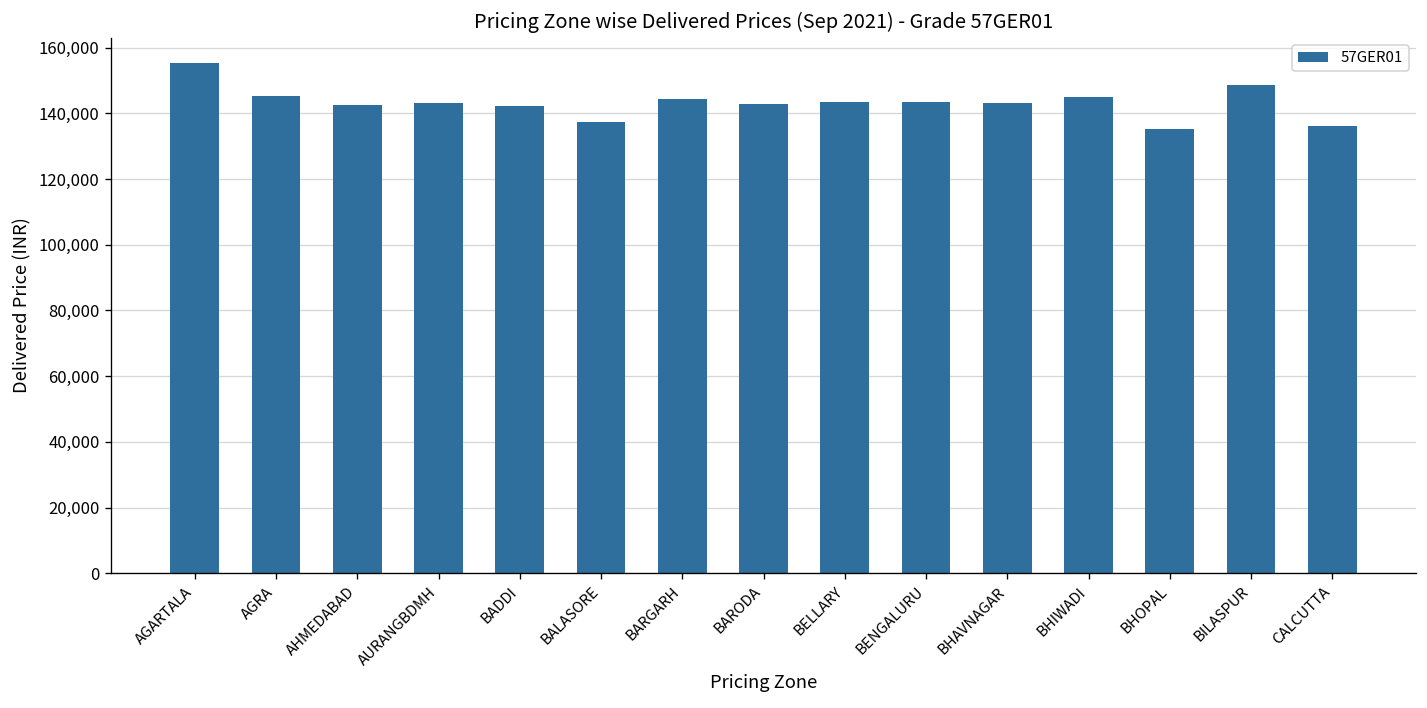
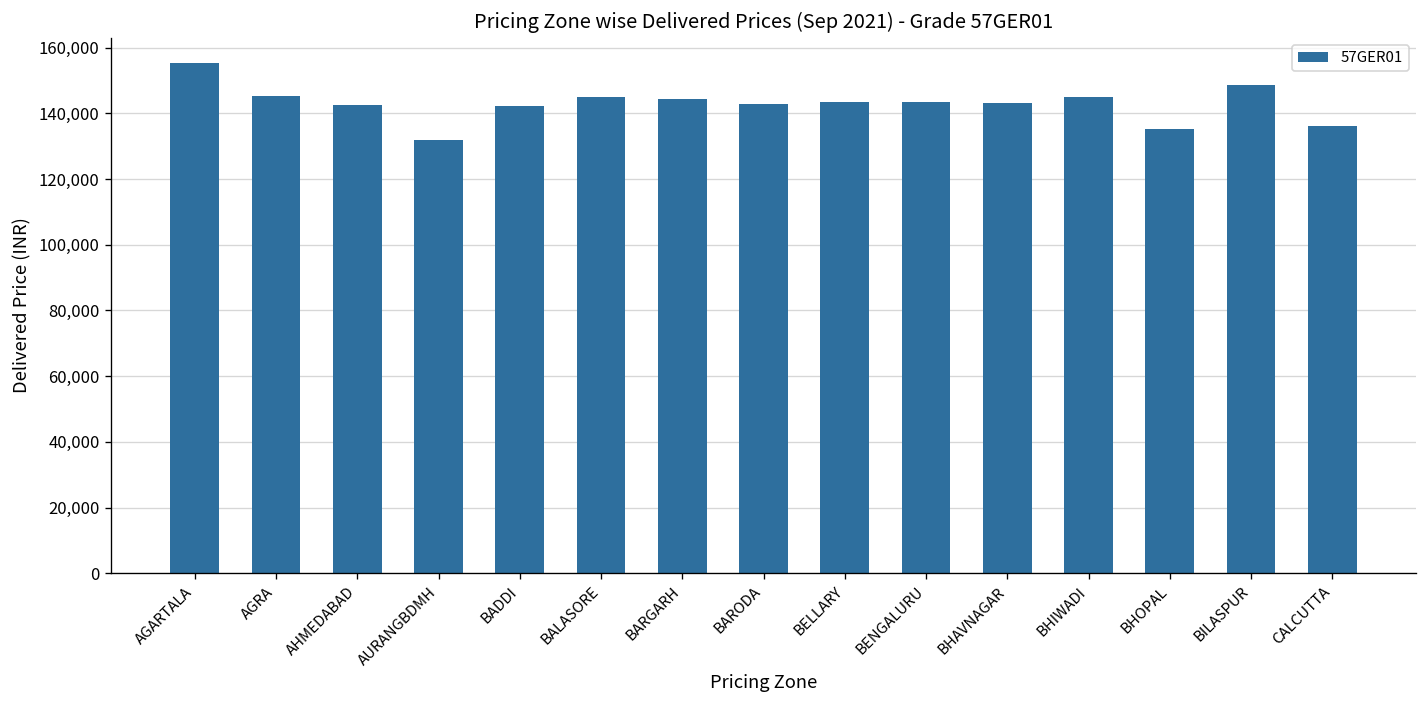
  {
    "AGARTALA": "155,000",
    "AGRA": "145,000",
    "AHMEDABAD": "143,000",
-   "AURANGBDMH": "143,000",
+   "AURANGBDMH": "132,000",
    "BADDI": "142,000",
-   "BALASORE": "138,000",
+   "BALASORE": "145,000",
    "BARGARH": "145,000",
    "BARODA": "143,000",
    "BELLARY": "144,000",
    "BENGALURU": "143,000",
    "BHAVNAGAR": "143,000",
    "BHIWADI": "145,000",
    "BHOPAL": "135,000",
    "BILASPUR": "149,000",
    "CALCUTTA": "136,000"
  }
